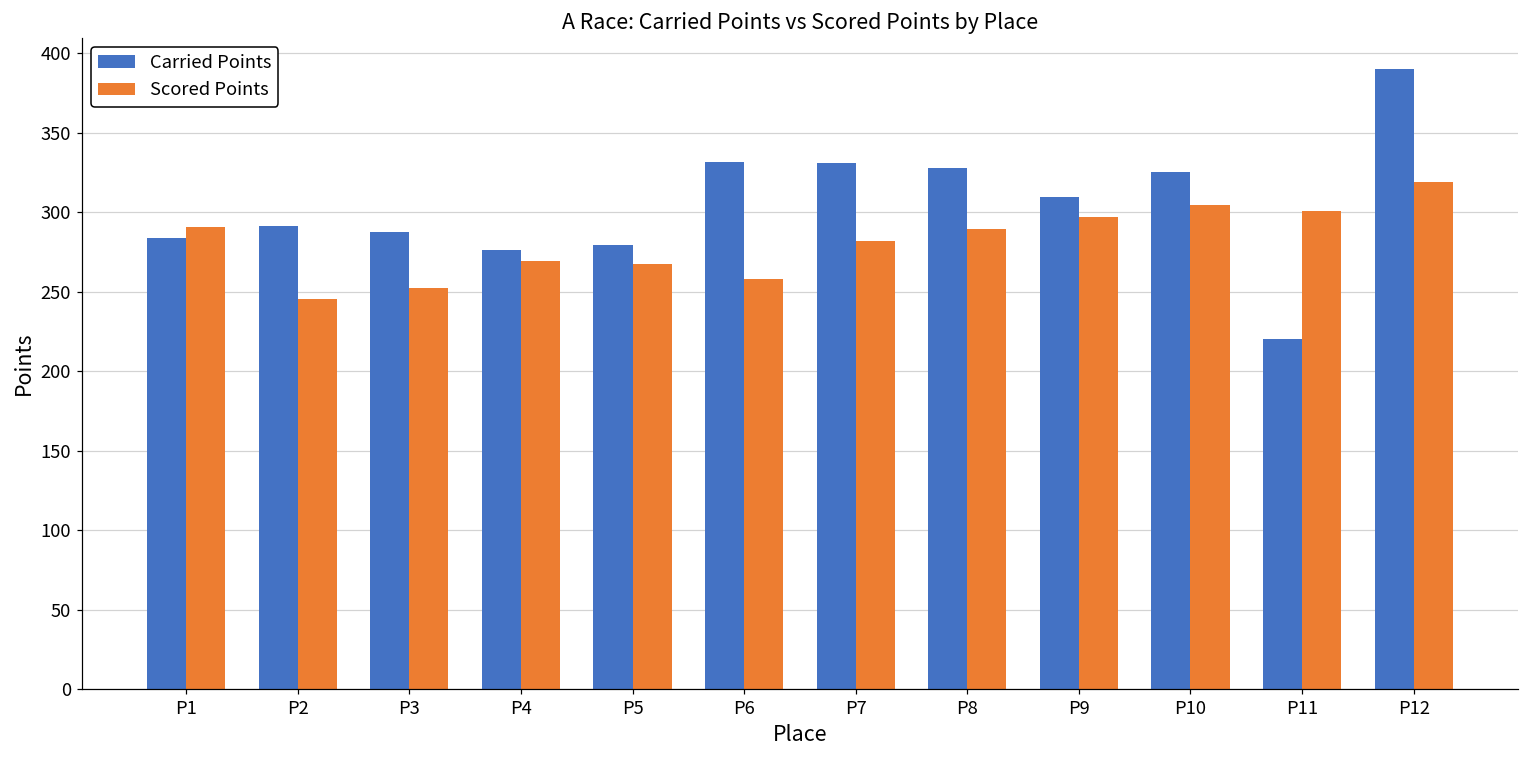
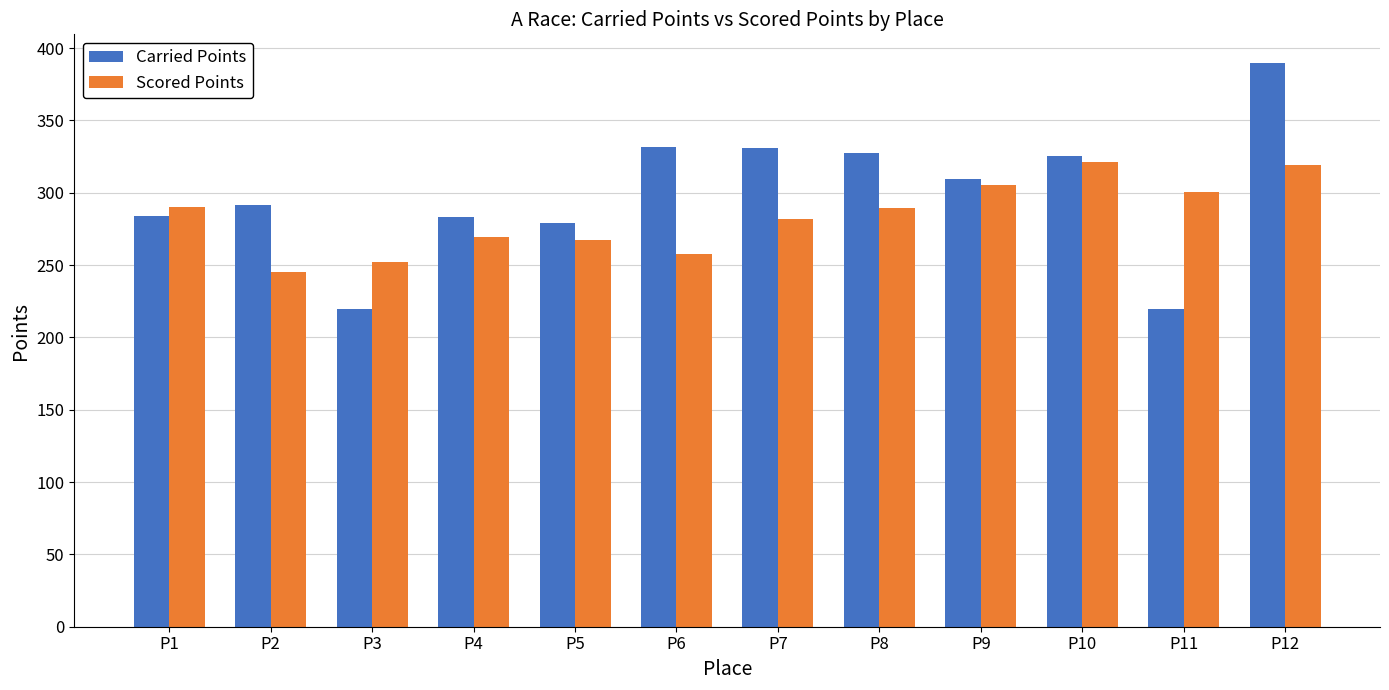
  {
    "Carried Points": {
      "P1": 284,
      "P2": 291,
-     "P3": 287,
-     "P4": 276,
+     "P3": 220,
+     "P4": 283,
      "P5": 279,
      "P6": 331,
      "P7": 331,
      "P8": 327,
      "P9": 310,
      "P10": 325,
      "P11": 220,
      "P12": 390
    },
    "Scored Points": {
      "P1": 290,
      "P2": 245,
      "P3": 252,
      "P4": 269,
      "P5": 267,
      "P6": 258,
      "P7": 282,
      "P8": 289,
-     "P9": 297,
-     "P10": 304,
+     "P9": 305,
+     "P10": 322,
      "P11": 301,
      "P12": 319
    }
  }
